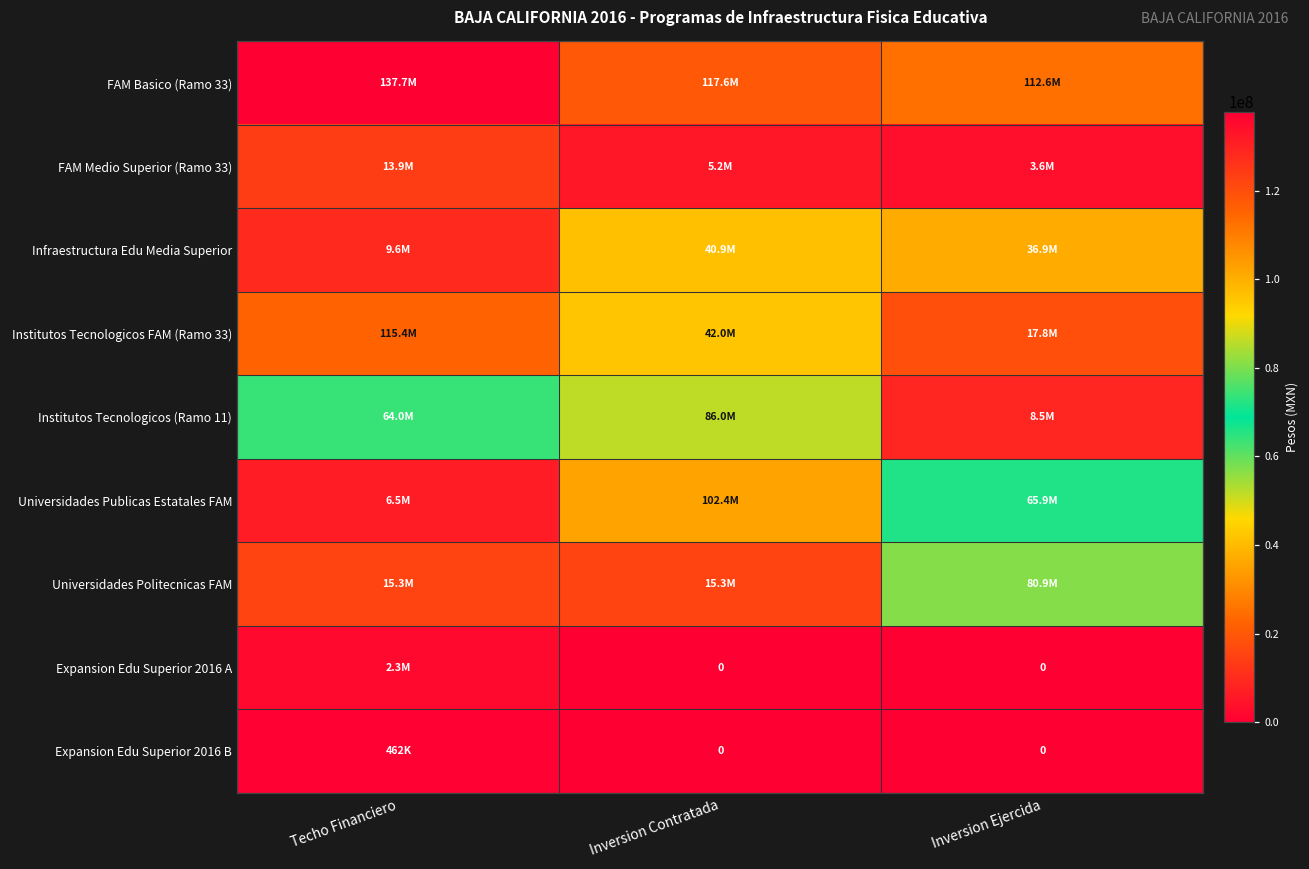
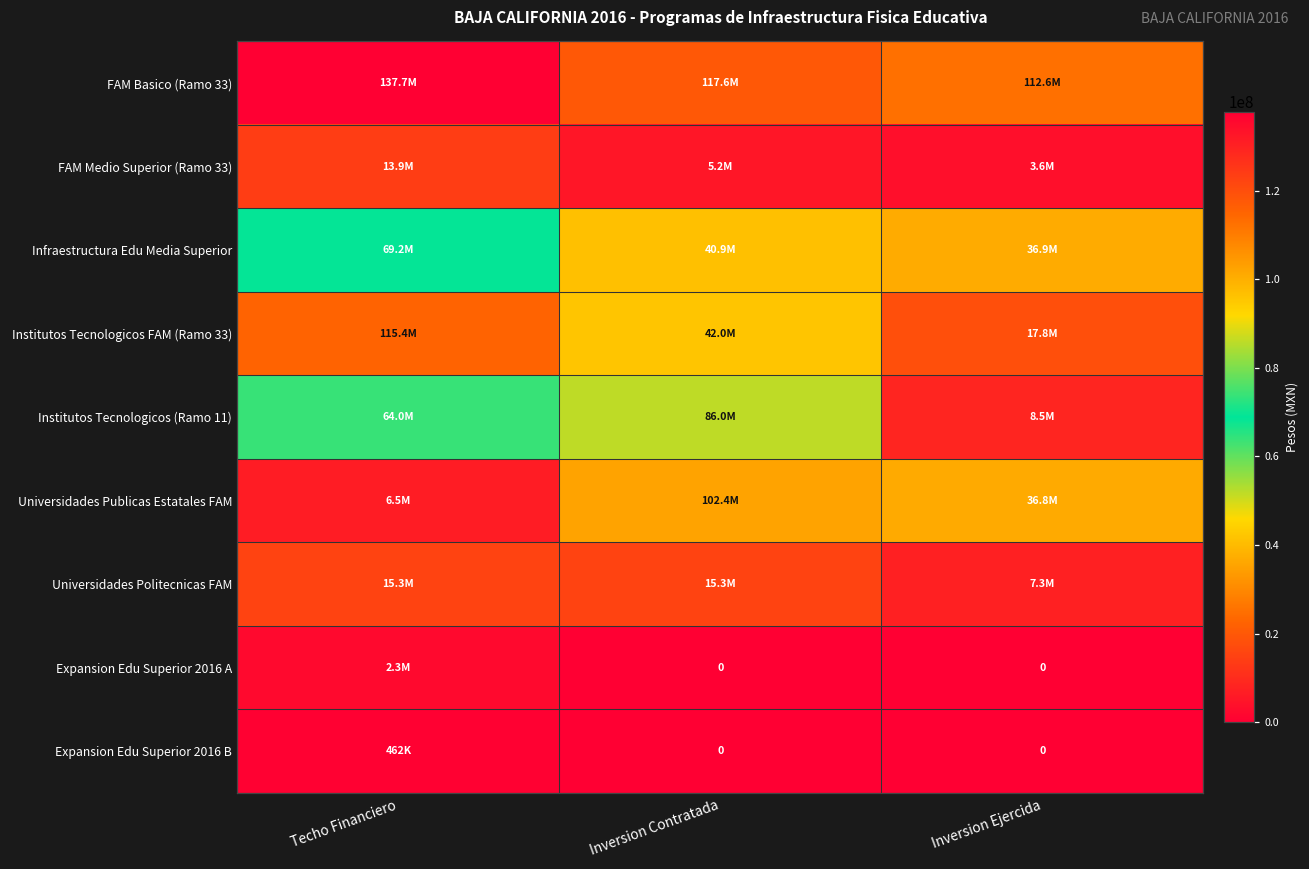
  {
    "FAM Basico (Ramo 33)": {
      "Techo Financiero": "137.7M",
      "Inversion Contratada": "117.6M",
      "Inversion Ejercida": "112.6M"
    },
    "FAM Medio Superior (Ramo 33)": {
      "Techo Financiero": "13.9M",
      "Inversion Contratada": "5.2M",
      "Inversion Ejercida": "3.6M"
    },
    "Infraestructura Edu Media Superior": {
-     "Techo Financiero": "9.6M",
+     "Techo Financiero": "69.2M",
      "Inversion Contratada": "40.9M",
      "Inversion Ejercida": "36.9M"
    },
    "Institutos Tecnologicos FAM (Ramo 33)": {
      "Techo Financiero": "115.4M",
      "Inversion Contratada": "42.0M",
      "Inversion Ejercida": "17.8M"
    },
    "Institutos Tecnologicos (Ramo 11)": {
      "Techo Financiero": "64.0M",
      "Inversion Contratada": "86.0M",
      "Inversion Ejercida": "8.5M"
    },
    "Universidades Publicas Estatales FAM": {
      "Techo Financiero": "6.5M",
      "Inversion Contratada": "102.4M",
-     "Inversion Ejercida": "65.9M"
+     "Inversion Ejercida": "36.8M"
    },
    "Universidades Politecnicas FAM": {
      "Techo Financiero": "15.3M",
      "Inversion Contratada": "15.3M",
-     "Inversion Ejercida": "80.9M"
+     "Inversion Ejercida": "7.3M"
    },
    "Expansion Edu Superior 2016 A": {
      "Techo Financiero": "2.3M",
      "Inversion Contratada": "0",
      "Inversion Ejercida": "0"
    },
    "Expansion Edu Superior 2016 B": {
      "Techo Financiero": "462K",
      "Inversion Contratada": "0",
      "Inversion Ejercida": "0"
    }
  }
